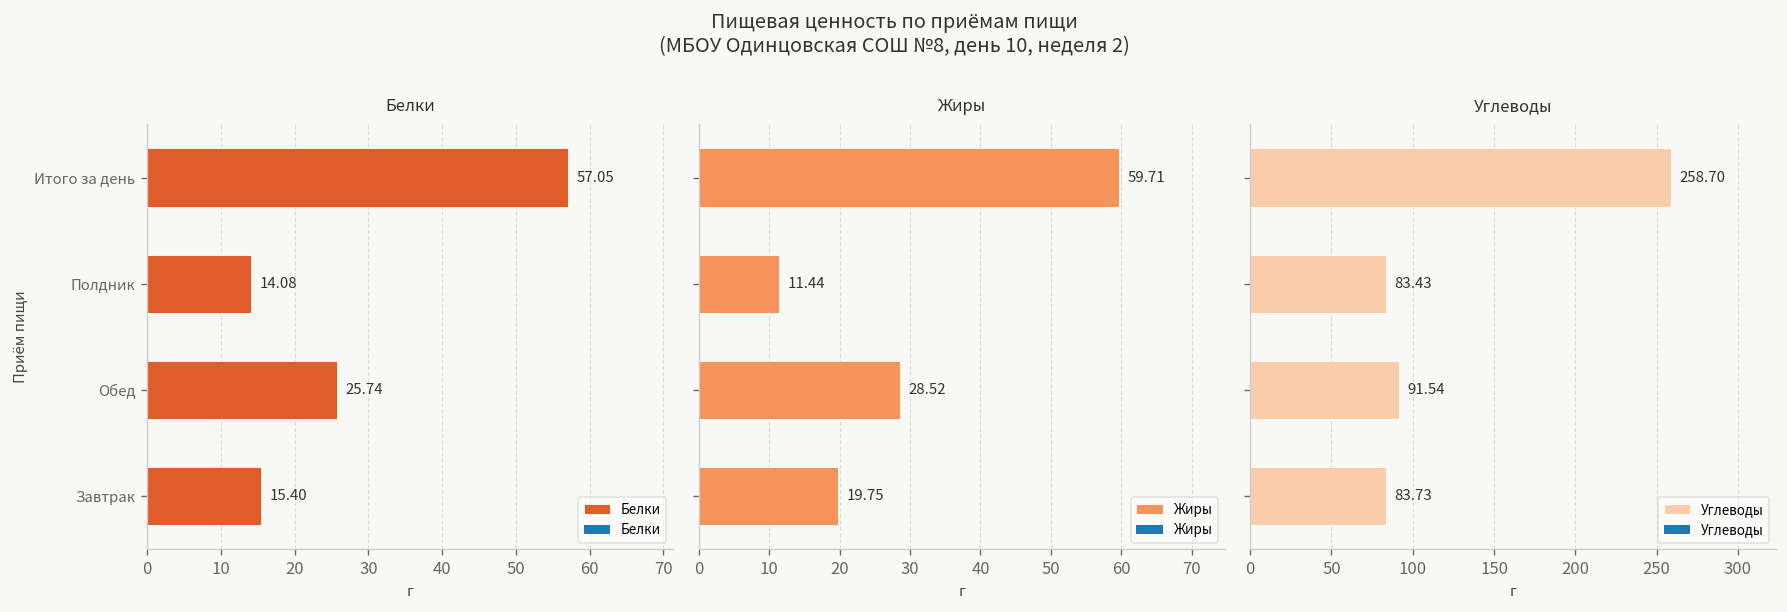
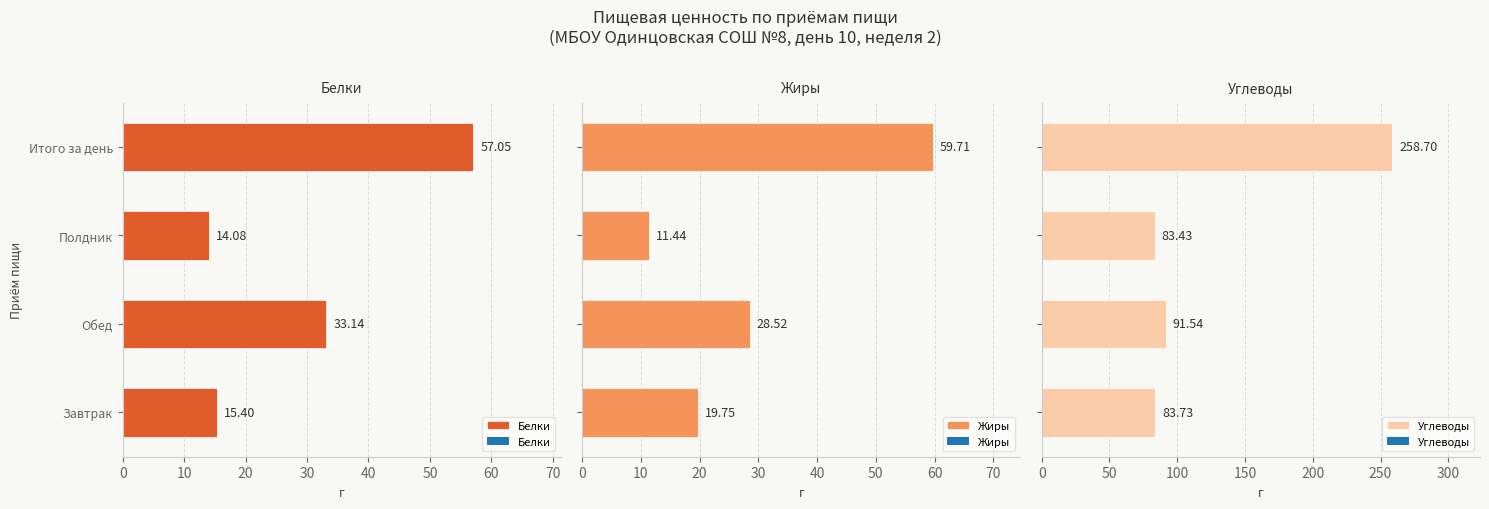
  {
    "Белки": {
      "Итого за день": 57.05,
      "Полдник": 14.08,
-     "Обед": 25.74,
+     "Обед": 33.14,
      "Завтрак": 15.40
    }
  }
